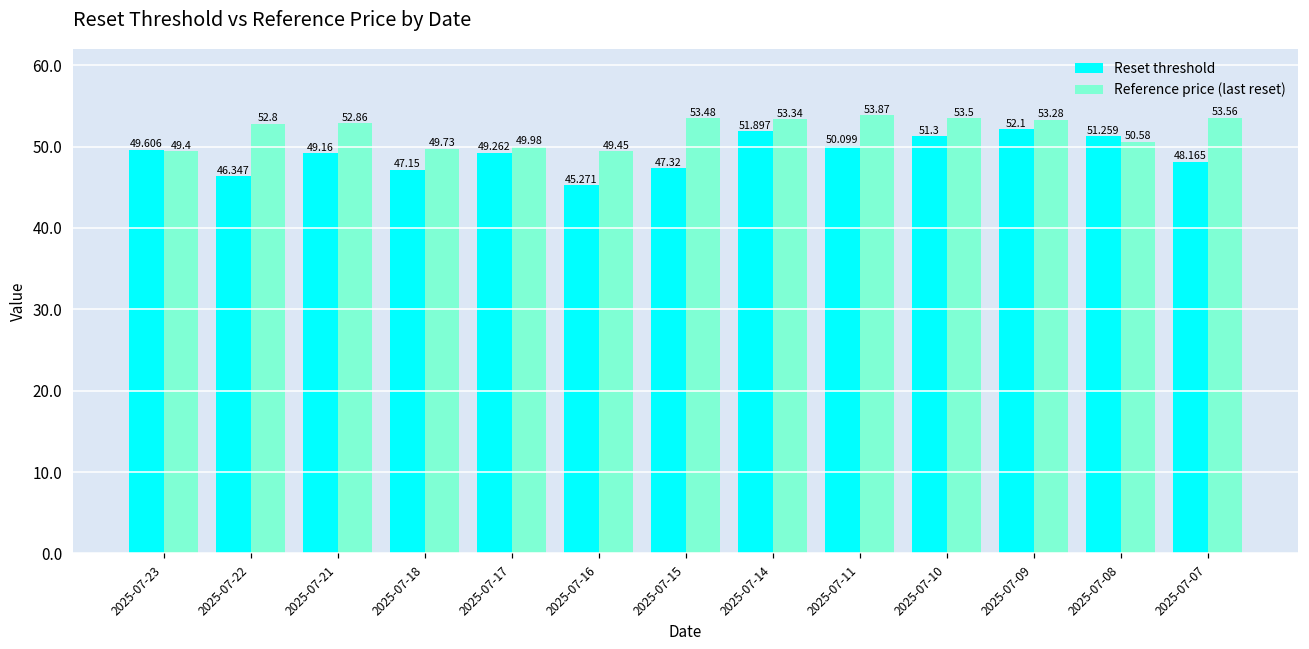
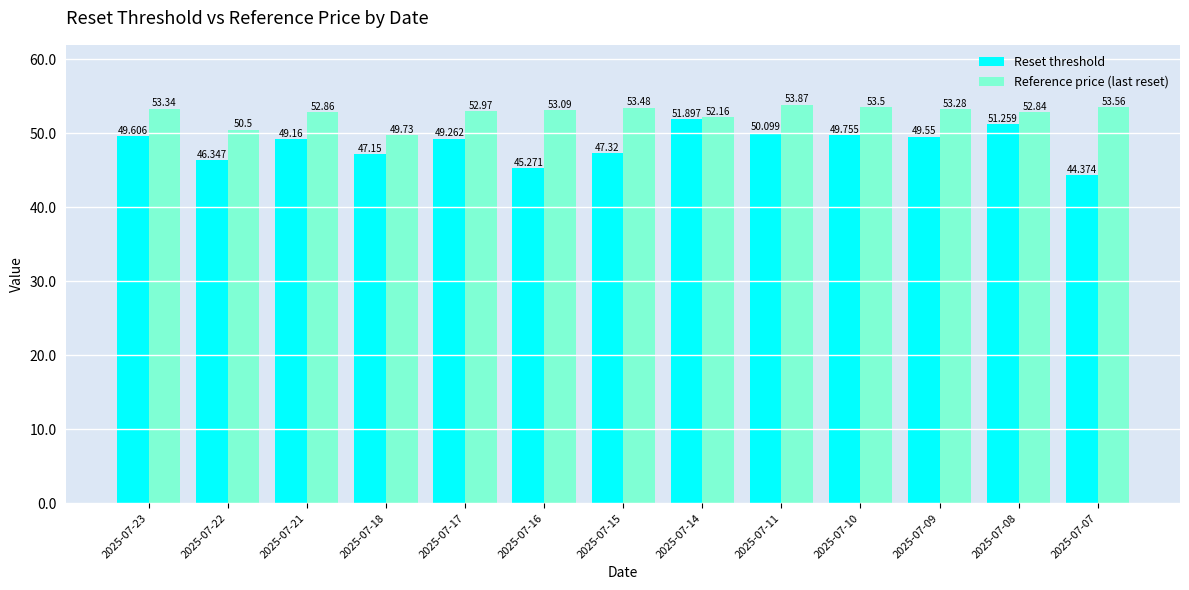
  {
    "Reset threshold": {
      "2025-07-23": 49.606,
      "2025-07-22": 46.347,
      "2025-07-21": 49.16,
      "2025-07-18": 47.15,
      "2025-07-17": 49.262,
      "2025-07-16": 45.271,
      "2025-07-15": 47.32,
      "2025-07-14": 51.897,
      "2025-07-11": 50.099,
-     "2025-07-10": 51.3,
-     "2025-07-09": 52.1,
+     "2025-07-10": 49.755,
+     "2025-07-09": 49.55,
      "2025-07-08": 51.259,
-     "2025-07-07": 48.165
+     "2025-07-07": 44.374
    },
    "Reference price (last reset)": {
-     "2025-07-23": 49.4,
-     "2025-07-22": 52.8,
+     "2025-07-23": 53.34,
+     "2025-07-22": 50.5,
      "2025-07-21": 52.86,
      "2025-07-18": 49.73,
-     "2025-07-17": 49.98,
-     "2025-07-16": 49.45,
+     "2025-07-17": 52.97,
+     "2025-07-16": 53.09,
      "2025-07-15": 53.48,
-     "2025-07-14": 53.34,
+     "2025-07-14": 52.16,
      "2025-07-11": 53.87,
      "2025-07-10": 53.5,
      "2025-07-09": 53.28,
-     "2025-07-08": 50.58,
+     "2025-07-08": 52.84,
      "2025-07-07": 53.56
    }
  }
